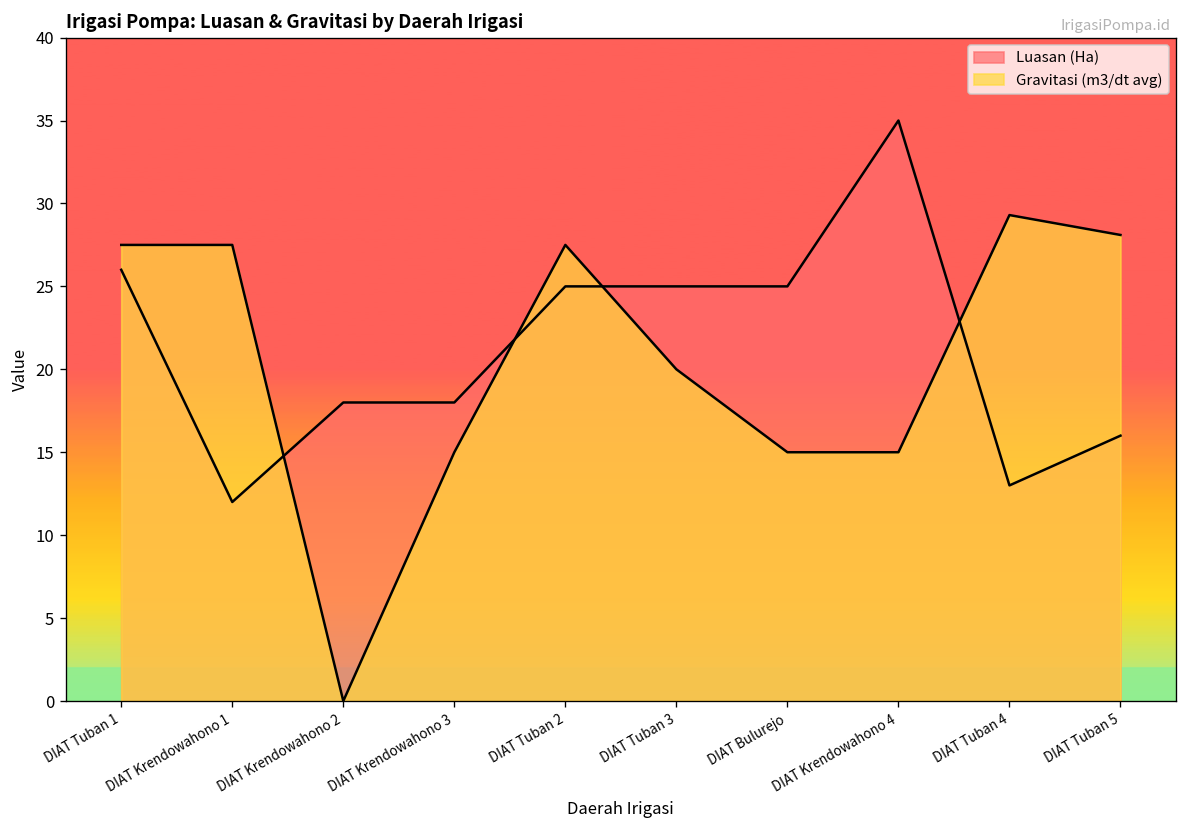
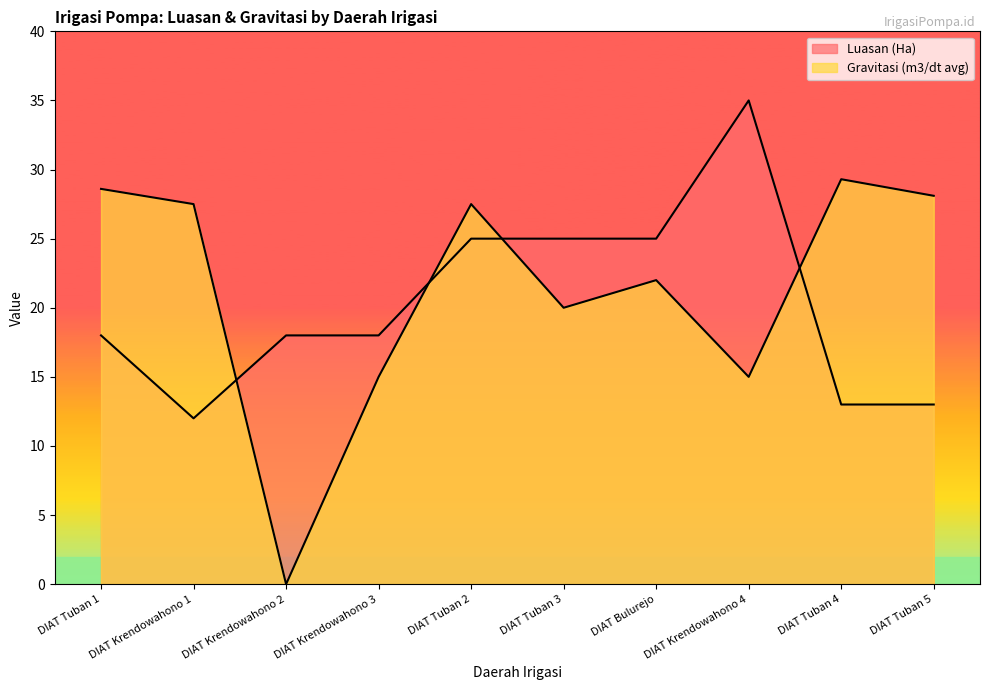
  {
    "Luasan (Ha)": {
-     "DIAT Tuban 1": 26,
+     "DIAT Tuban 1": 18,
      "DIAT Krendowahono 1": 12,
      "DIAT Krendowahono 2": 18,
      "DIAT Krendowahono 3": 18,
      "DIAT Tuban 2": 25,
      "DIAT Tuban 3": 25,
      "DIAT Bulurejo": 25,
      "DIAT Krendowahono 4": 35,
      "DIAT Tuban 4": 13,
-     "DIAT Tuban 5": 16
+     "DIAT Tuban 5": 13
    },
    "Gravitasi (m3/dt avg)": {
-     "DIAT Tuban 1": 27.5,
+     "DIAT Tuban 1": 28.6,
      "DIAT Krendowahono 1": 27.5,
      "DIAT Krendowahono 3": 15.0,
      "DIAT Tuban 2": 27.5,
      "DIAT Tuban 3": 20.0,
-     "DIAT Bulurejo": 15,
+     "DIAT Bulurejo": 22,
      "DIAT Krendowahono 4": 15.0,
      "DIAT Tuban 4": 29.3,
      "DIAT Tuban 5": 28.1
    }
  }
